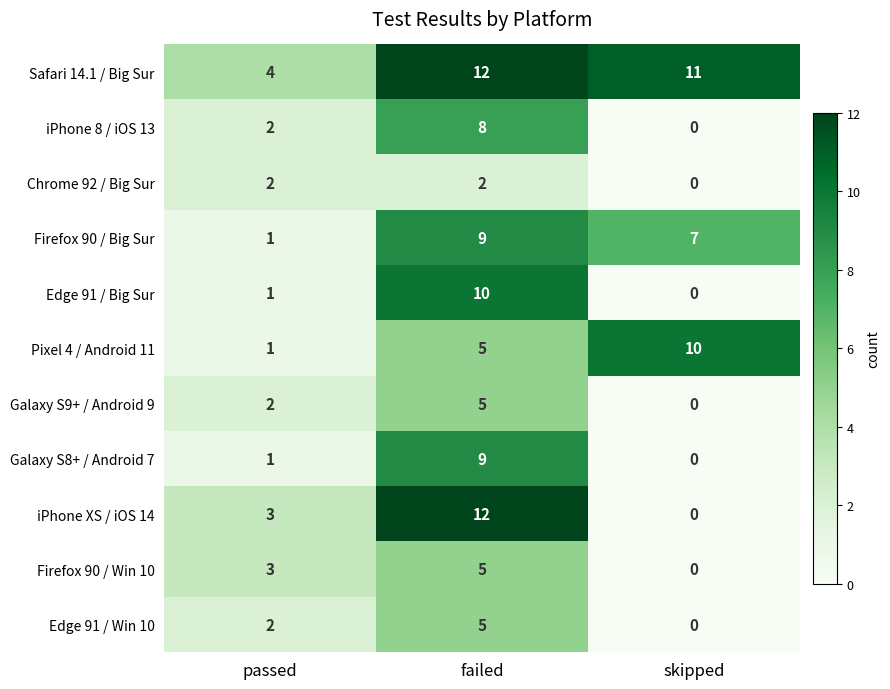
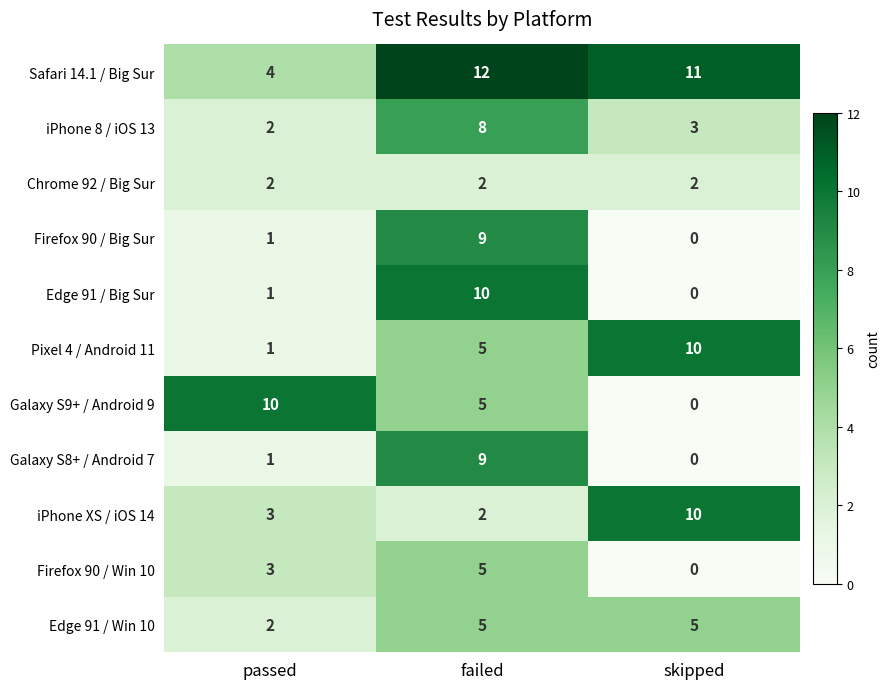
  {
    "Safari 14.1 / Big Sur": {
      "passed": 4,
      "failed": 12,
      "skipped": 11
    },
    "iPhone 8 / iOS 13": {
      "passed": 2,
      "failed": 8,
-     "skipped": 0
+     "skipped": 3
    },
    "Chrome 92 / Big Sur": {
      "passed": 2,
      "failed": 2,
-     "skipped": 0
+     "skipped": 2
    },
    "Firefox 90 / Big Sur": {
      "passed": 1,
      "failed": 9,
-     "skipped": 7
+     "skipped": 0
    },
    "Edge 91 / Big Sur": {
      "passed": 1,
      "failed": 10,
      "skipped": 0
    },
    "Pixel 4 / Android 11": {
      "passed": 1,
      "failed": 5,
      "skipped": 10
    },
    "Galaxy S9+ / Android 9": {
-     "passed": 2,
+     "passed": 10,
      "failed": 5,
      "skipped": 0
    },
    "Galaxy S8+ / Android 7": {
      "passed": 1,
      "failed": 9,
      "skipped": 0
    },
    "iPhone XS / iOS 14": {
      "passed": 3,
-     "failed": 12,
-     "skipped": 0
+     "failed": 2,
+     "skipped": 10
    },
    "Firefox 90 / Win 10": {
      "passed": 3,
      "failed": 5,
      "skipped": 0
    },
    "Edge 91 / Win 10": {
      "passed": 2,
      "failed": 5,
-     "skipped": 0
+     "skipped": 5
    }
  }
